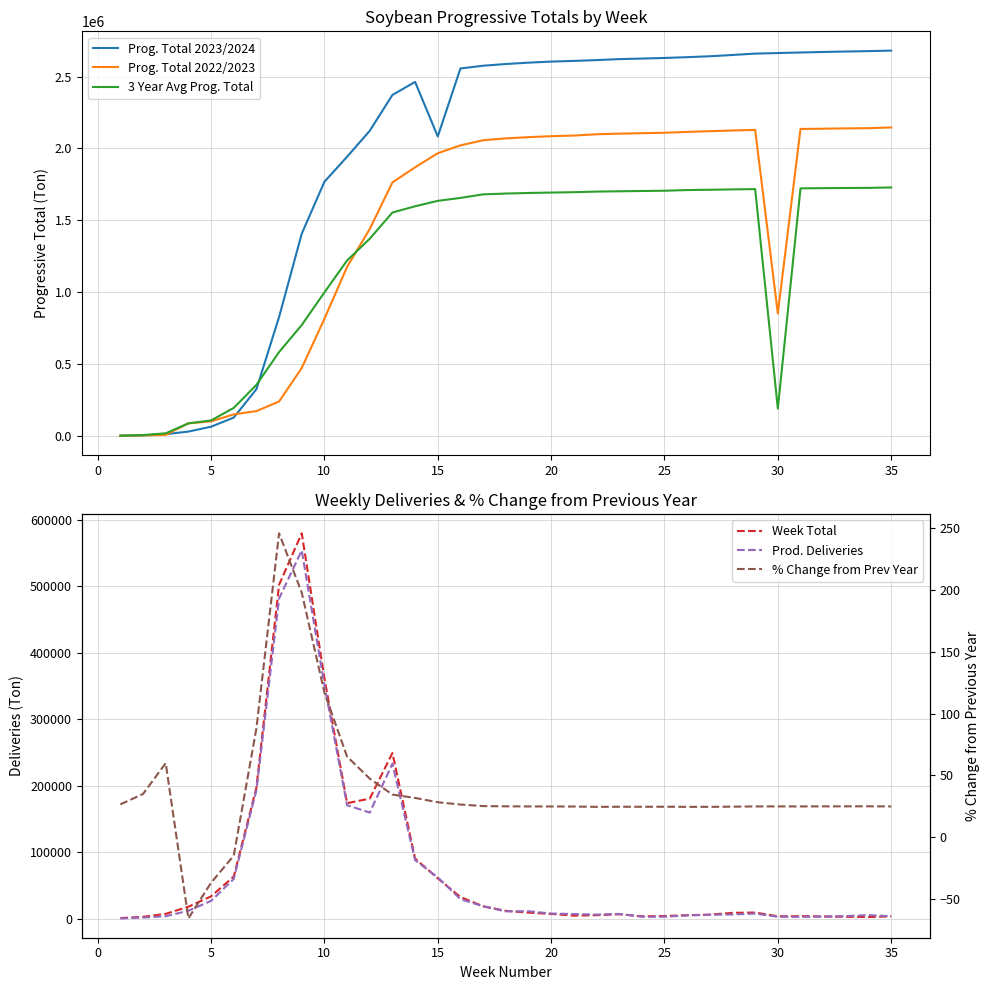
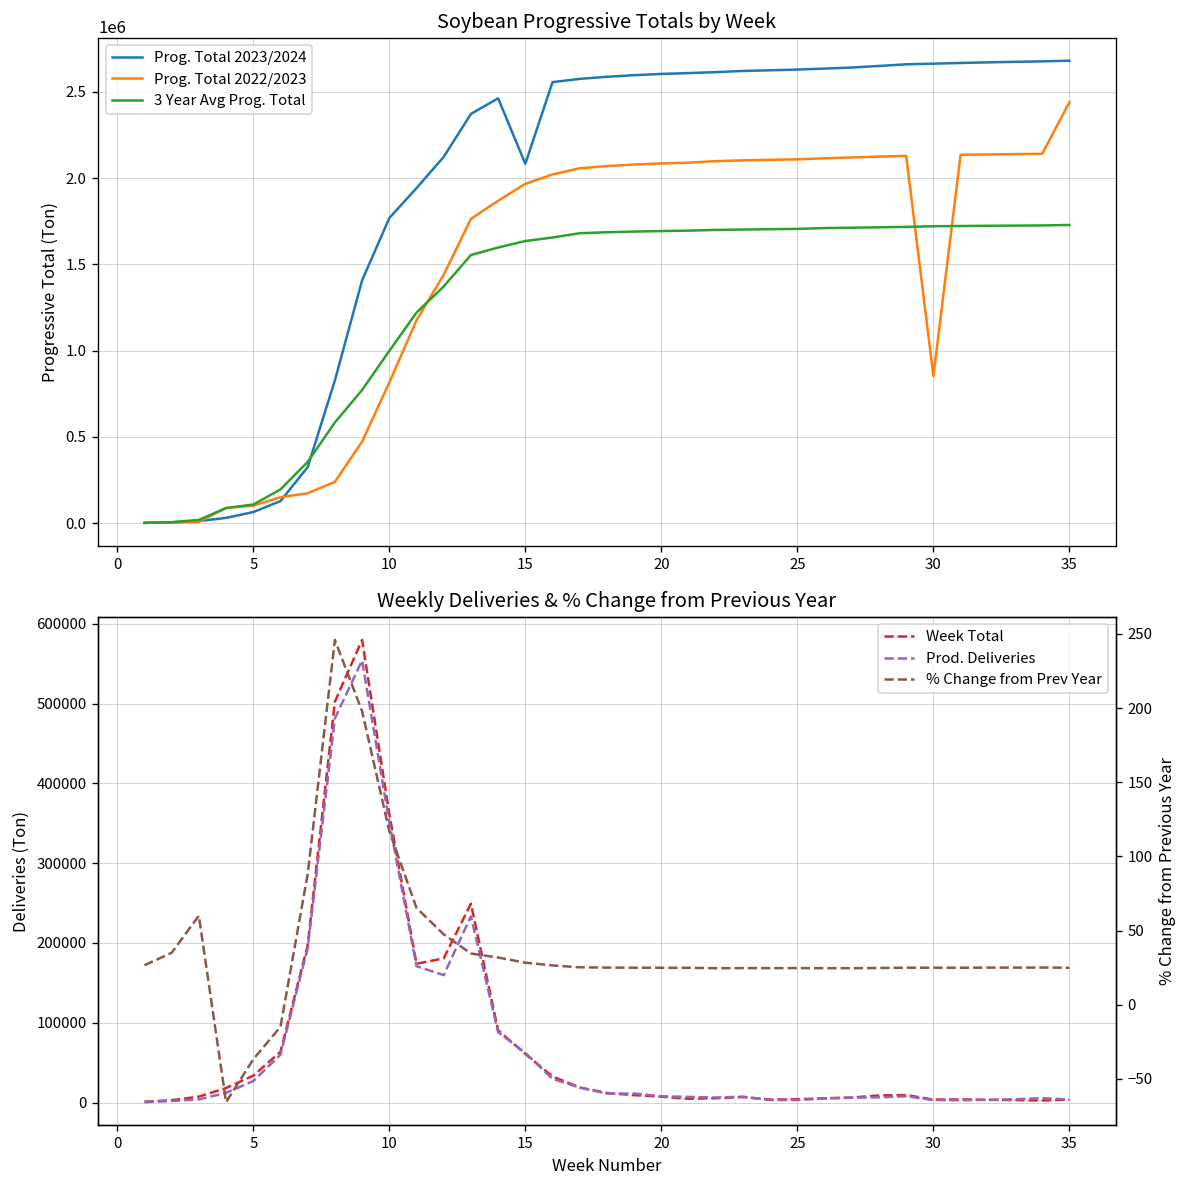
  {
    "Soybean Progressive Totals by Week": {
      "Prog. Total 2023/2024": {
        "5": 60000,
        "10": 1770000,
        "15": 2080000,
        "20": 2600000,
        "25": 2630000,
        "30": 2660000,
        "35": 2680000
      },
      "Prog. Total 2022/2023": {
        "10": 810000,
        "15": 1970000,
        "20": 2090000,
        "25": 2110000,
        "30": 850000,
-       "35": 2150000
+       "35": 2440000
      },
      "3 Year Avg Prog. Total": {
        "10": 1000000,
        "15": 1640000,
        "20": 1690000,
        "25": 1710000,
-       "30": 190000,
+       "30": 1720000,
        "35": 1730000
      }
    }
  }
